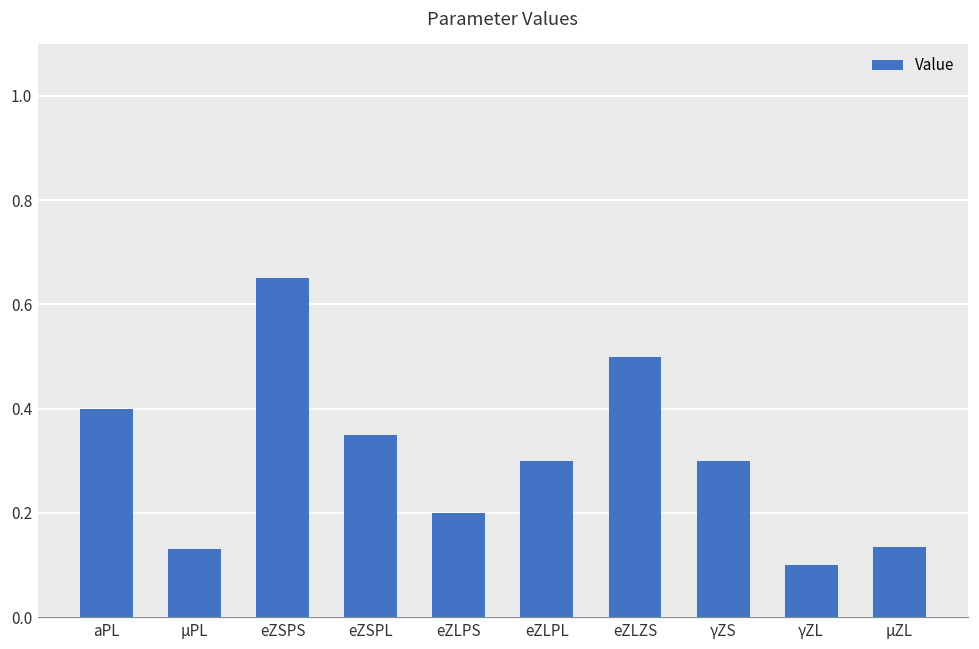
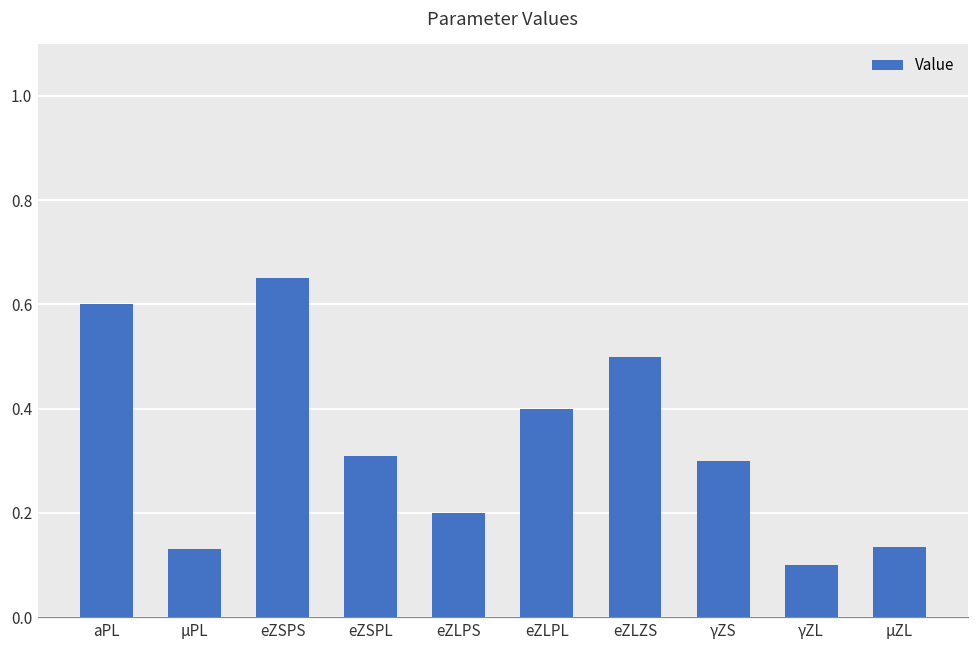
  {
-   "aPL": 0.4,
+   "aPL": 0.6,
    "μPL": 0.13,
    "eZSPS": 0.65,
-   "eZSPL": 0.35,
+   "eZSPL": 0.31,
    "eZLPS": 0.20,
-   "eZLPL": 0.3,
+   "eZLPL": 0.4,
    "eZLZS": 0.50,
    "γZS": 0.30,
    "γZL": 0.10,
    "μZL": 0.14
  }
